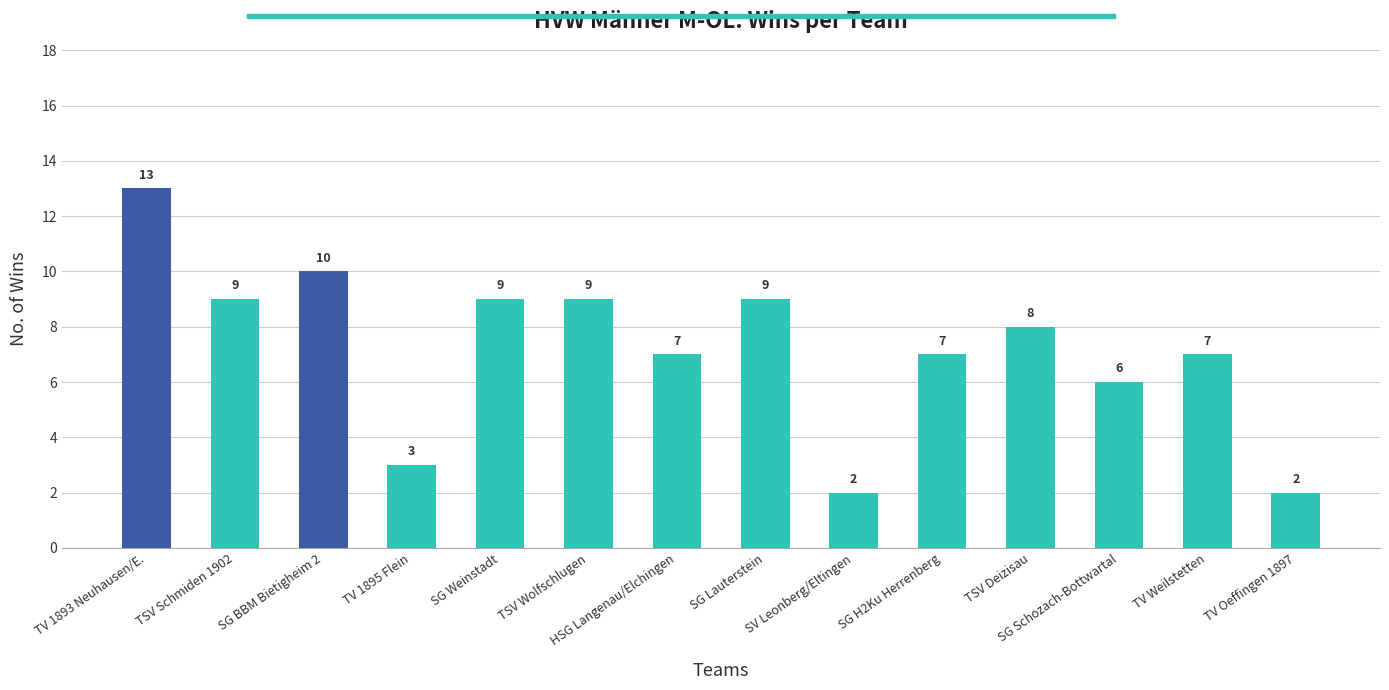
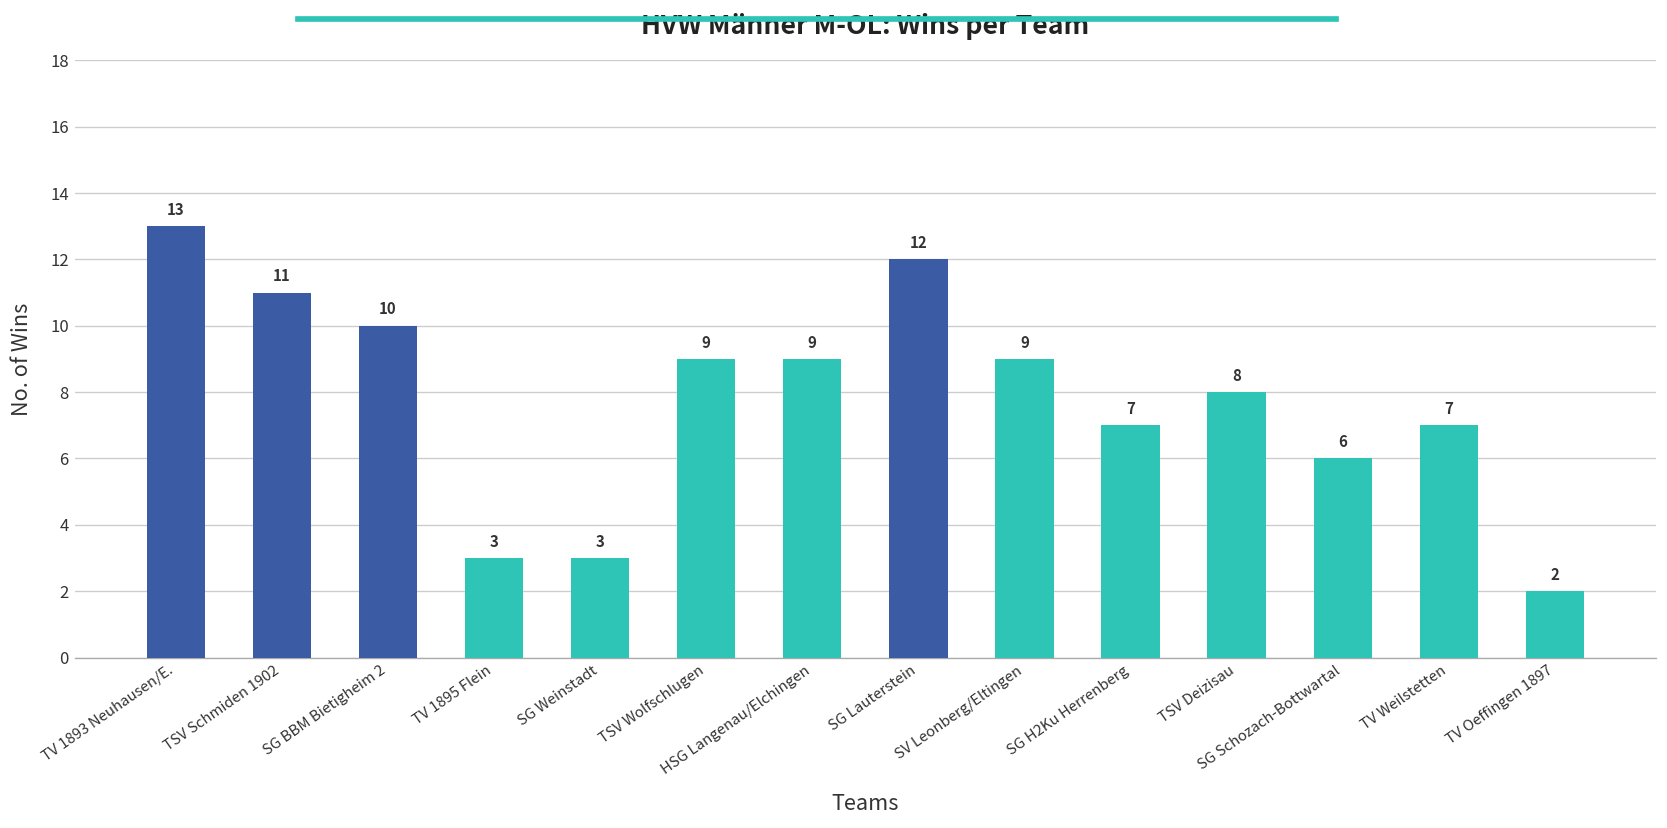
  {
    "TV 1893 Neuhausen/E.": 13,
-   "TSV Schmiden 1902": 9,
+   "TSV Schmiden 1902": 11,
    "SG BBM Bietigheim 2": 10,
    "TV 1895 Flein": 3,
-   "SG Weinstadt": 9,
+   "SG Weinstadt": 3,
    "TSV Wolfschlugen": 9,
-   "HSG Langenau/Elchingen": 7,
-   "SG Lauterstein": 9,
-   "SV Leonberg/Eltingen": 2,
+   "HSG Langenau/Elchingen": 9,
+   "SG Lauterstein": 12,
+   "SV Leonberg/Eltingen": 9,
    "SG H2Ku Herrenberg": 7,
    "TSV Deizisau": 8,
    "SG Schozach-Bottwartal": 6,
    "TV Weilstetten": 7,
    "TV Oeffingen 1897": 2
  }
